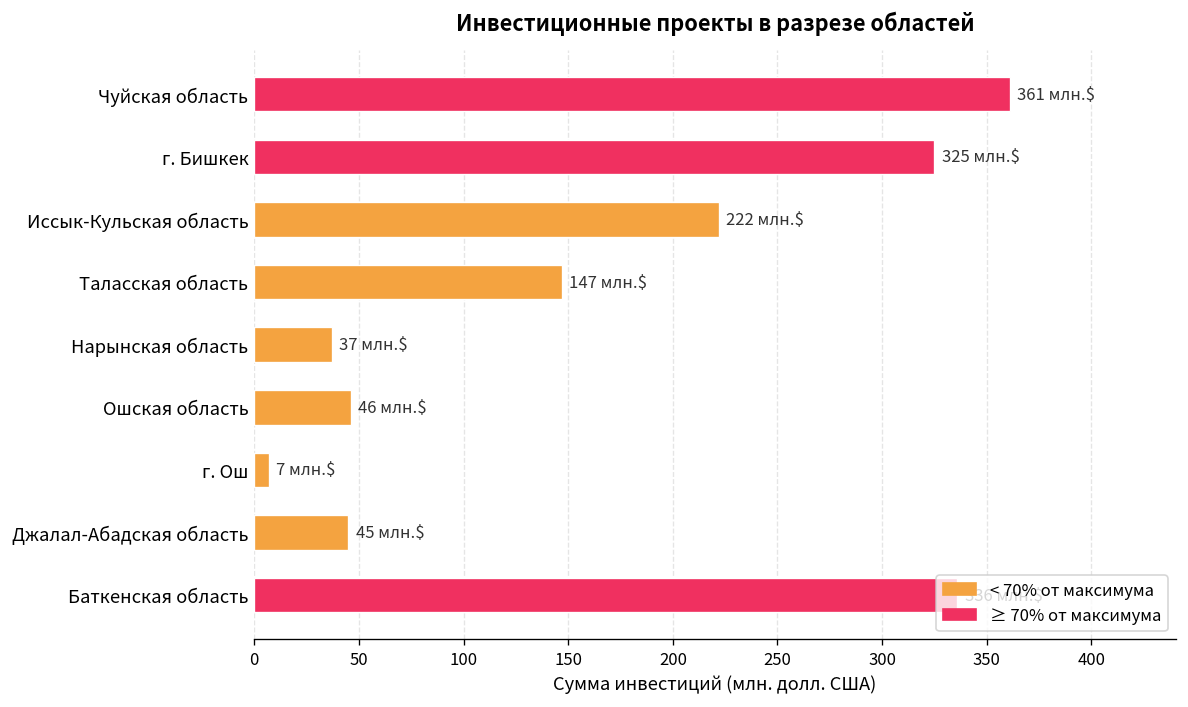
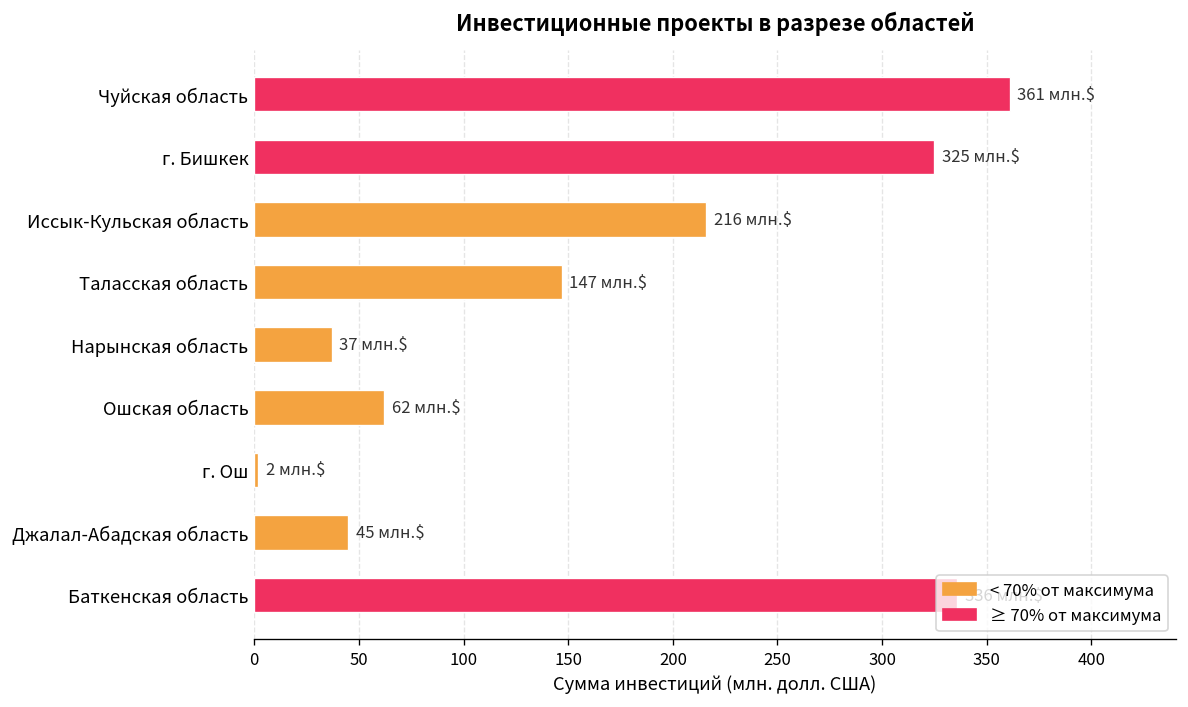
  {
    "Чуйская область": 361,
    "г. Бишкек": 325,
-   "Иссык-Кульская область": 222,
+   "Иссык-Кульская область": 216,
    "Таласская область": 147,
    "Нарынская область": 37,
-   "Ошская область": 46,
-   "г. Ош": 7,
+   "Ошская область": 62,
+   "г. Ош": 2,
    "Джалал-Абадская область": 45
  }
